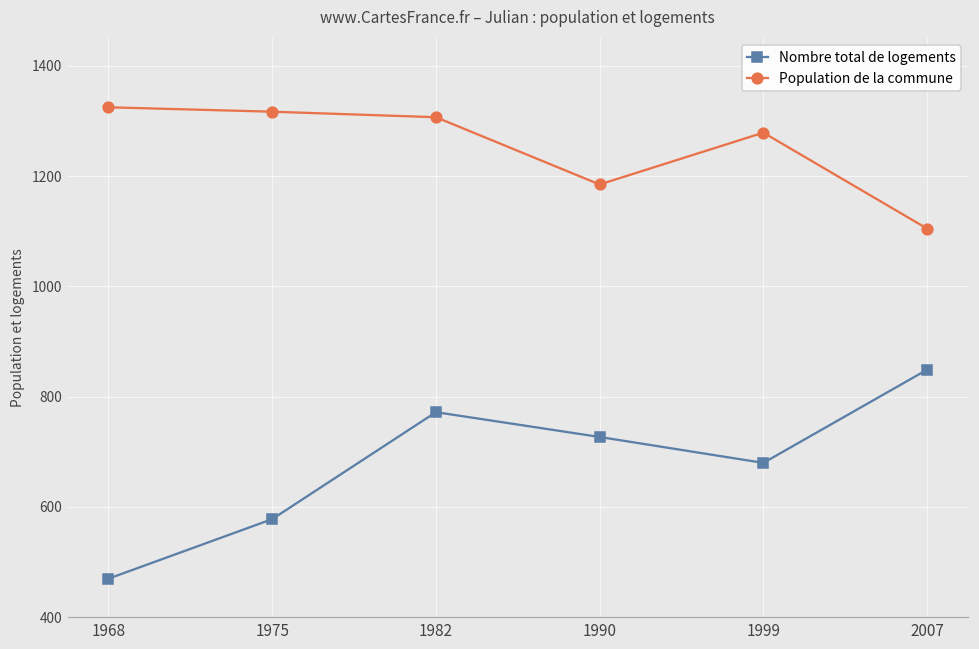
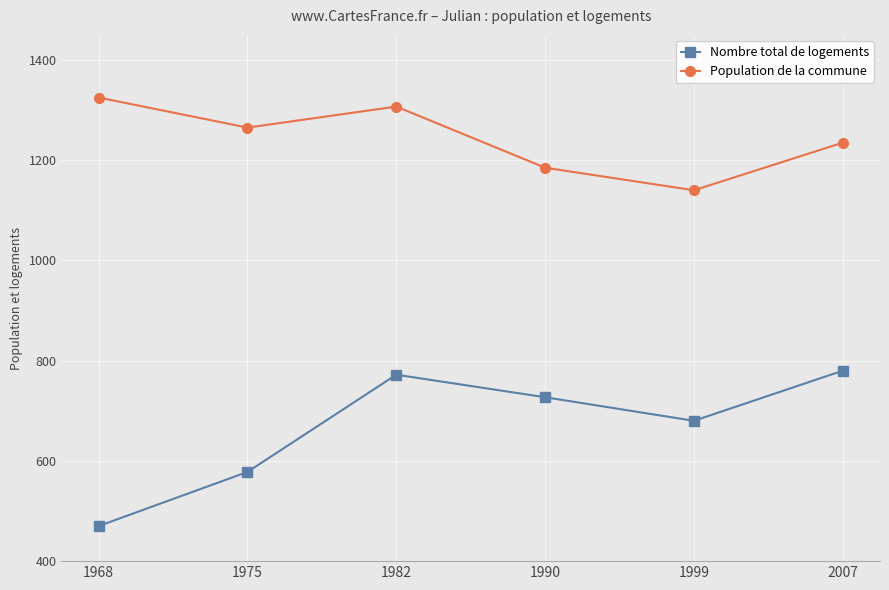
  {
    "Nombre total de logements": {
      "1968": 470,
      "1975": 580,
      "1982": 770,
      "1990": 730,
      "1999": 680,
-     "2007": 850
+     "2007": 780
    },
    "Population de la commune": {
      "1968": 1330,
-     "1975": 1320,
+     "1975": 1270,
      "1982": 1310,
      "1990": 1190,
-     "1999": 1280,
-     "2007": 1110
+     "1999": 1140,
+     "2007": 1240
    }
  }
